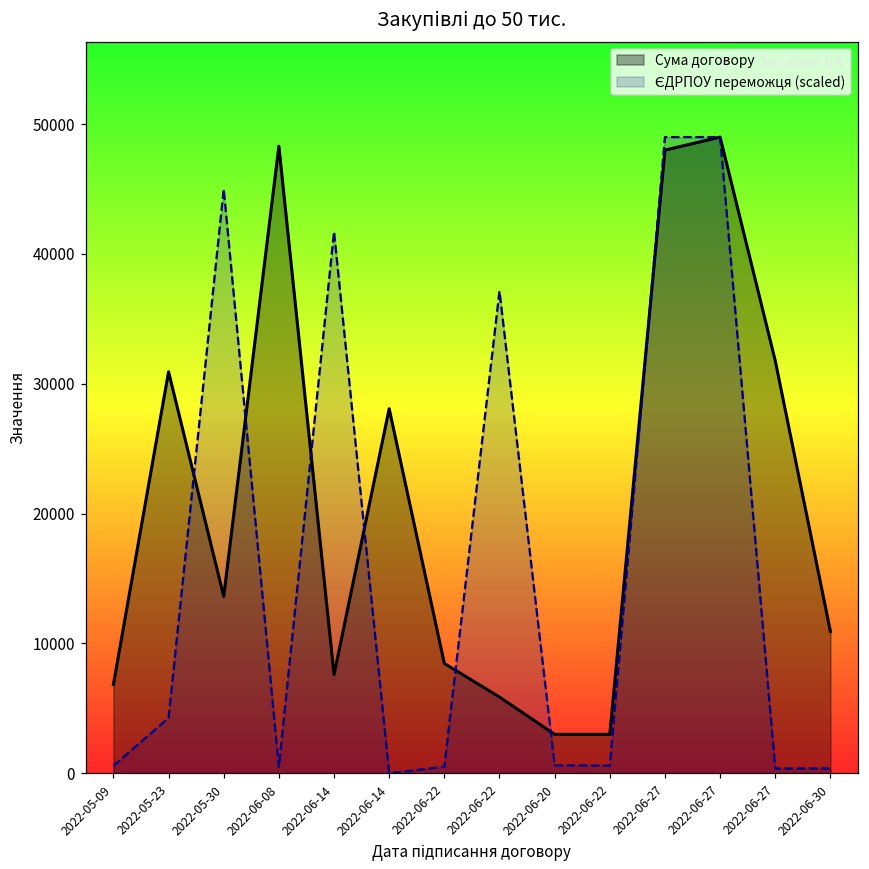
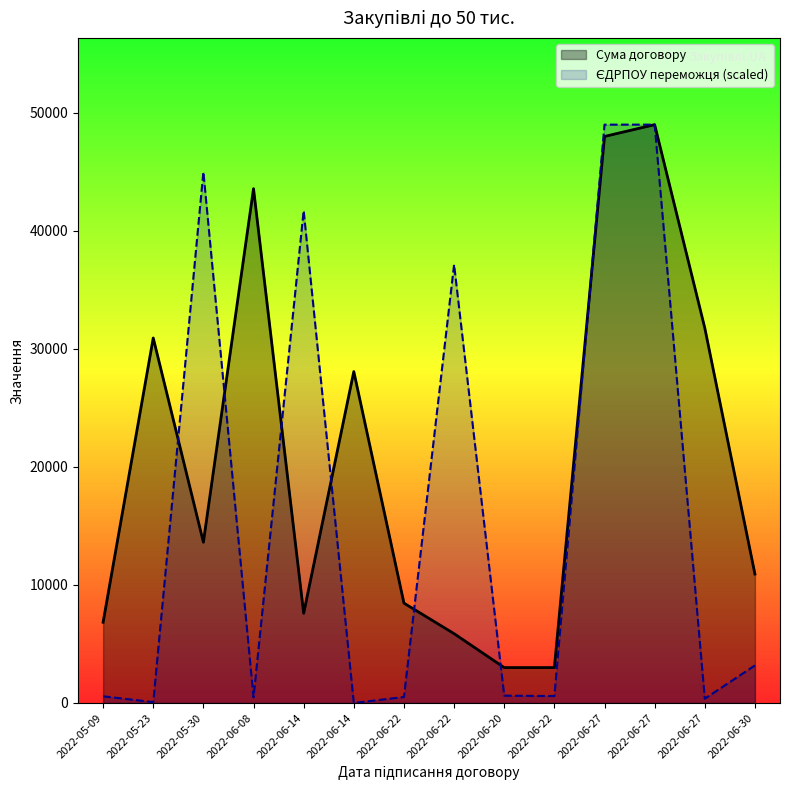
  {
    "Сума договору": {
      "2022-05-09": 6800,
      "2022-05-23": 30900,
      "2022-05-30": 13600,
-     "2022-06-08": 48300,
+     "2022-06-08": 43600,
      "2022-06-20": 3000,
      "2022-06-30": 10900
    },
    "ЄДРПОУ переможця (scaled)": {
      "2022-05-09": 600,
-     "2022-05-23": 4300,
+     "2022-05-23": 100,
      "2022-05-30": 45000,
      "2022-06-08": 500,
      "2022-06-20": 600,
-     "2022-06-30": 400
+     "2022-06-30": 3200
    }
  }
